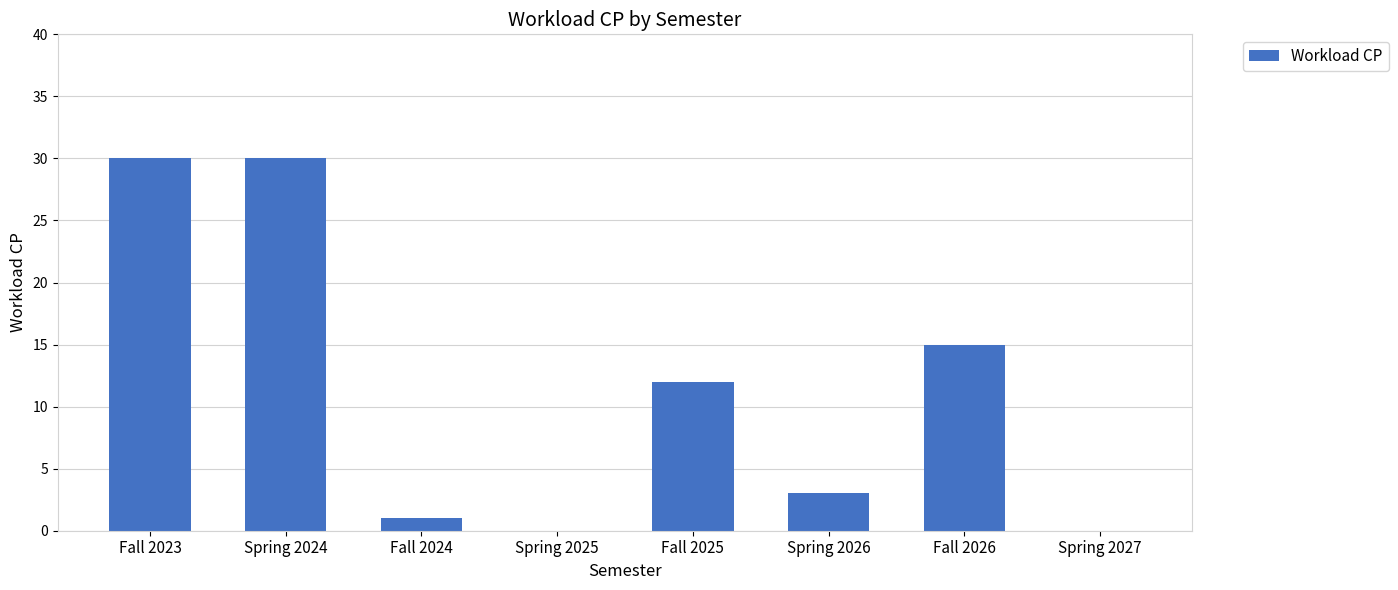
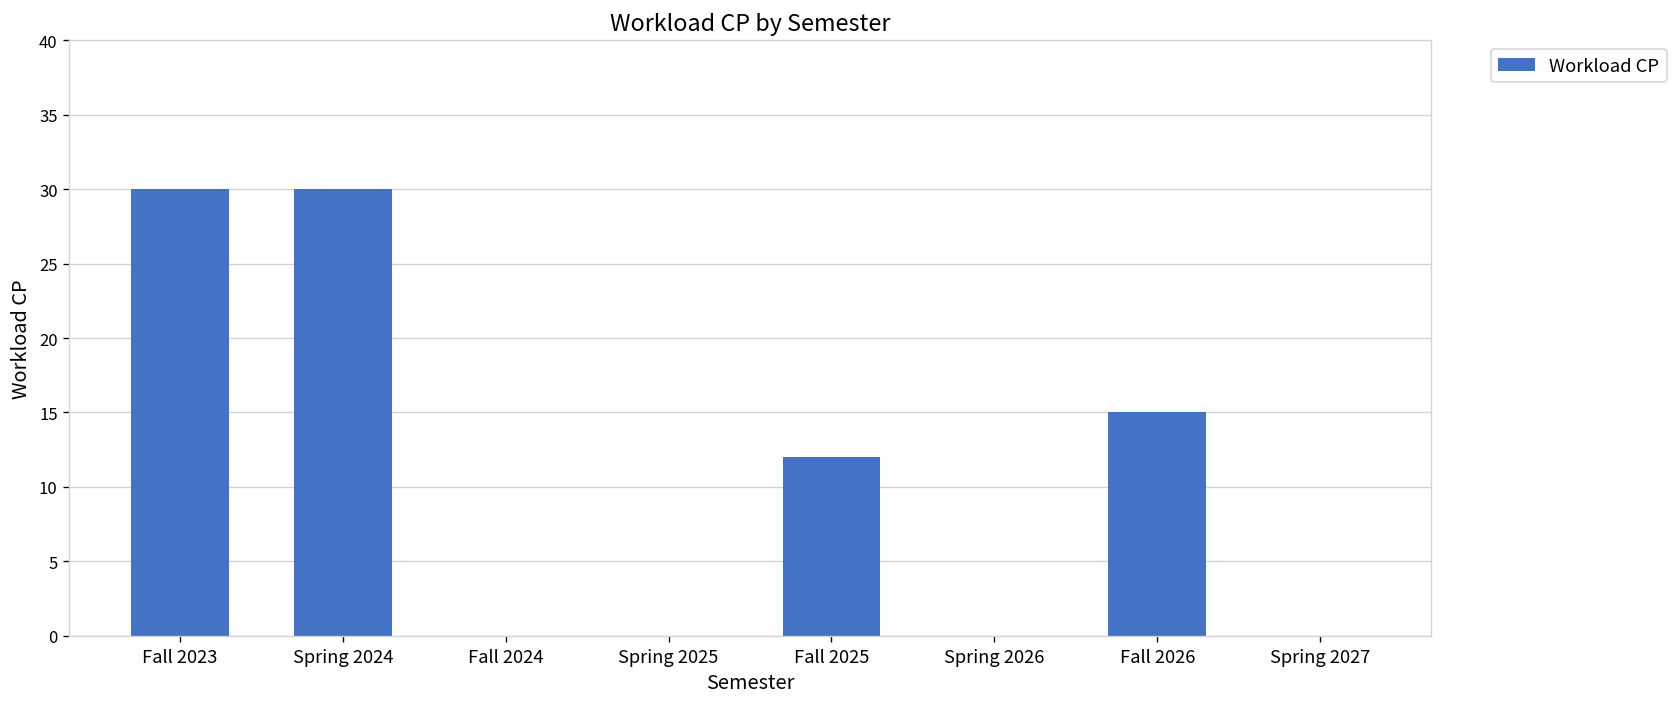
  {
    "Fall 2023": 30,
    "Spring 2024": 30,
-   "Fall 2024": 1,
+   "Fall 2024": 0,
    "Spring 2025": 0,
    "Fall 2025": 12,
-   "Spring 2026": 3,
+   "Spring 2026": 0,
    "Fall 2026": 15,
    "Spring 2027": 0
  }
